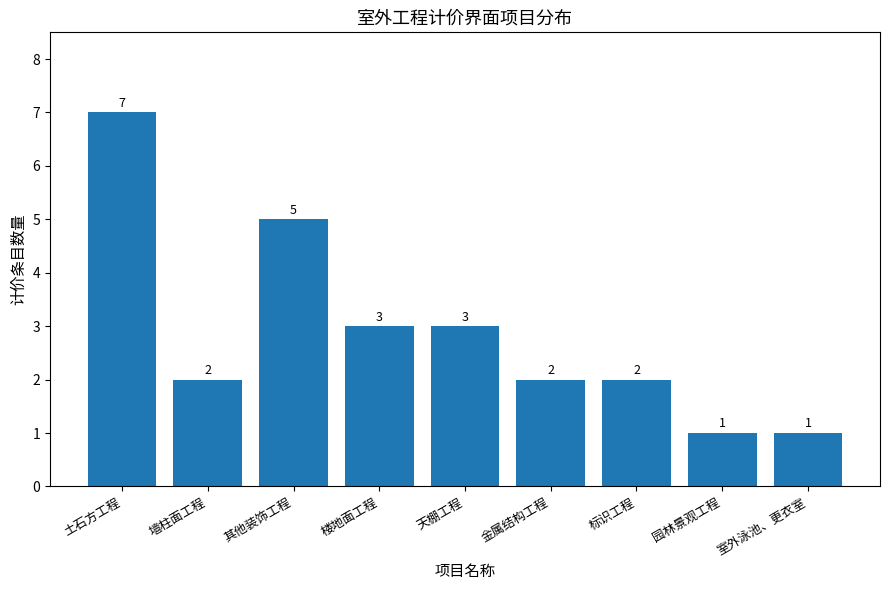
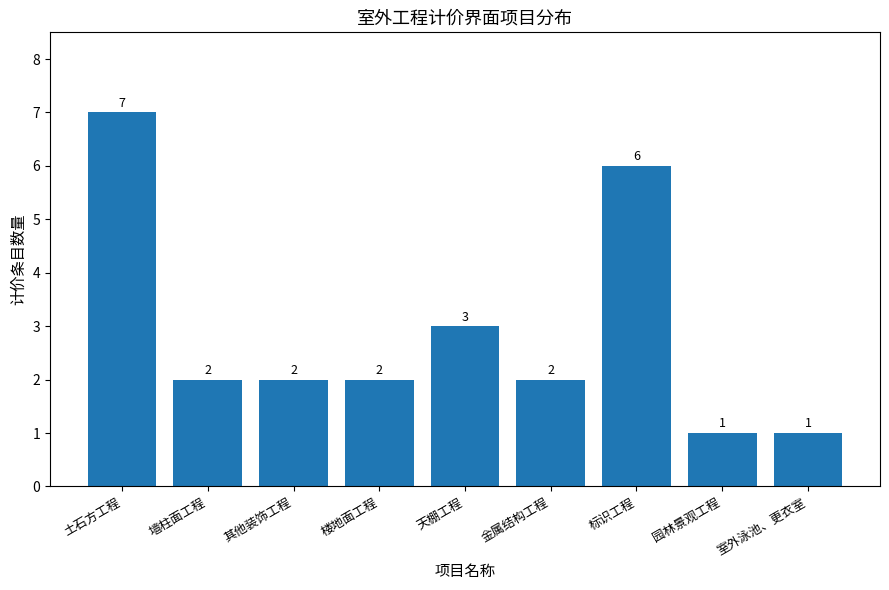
  {
    "土石方工程": 7,
    "墙柱面工程": 2,
-   "其他装饰工程": 5,
-   "楼地面工程": 3,
+   "其他装饰工程": 2,
+   "楼地面工程": 2,
    "天棚工程": 3,
    "金属结构工程": 2,
-   "标识工程": 2,
+   "标识工程": 6,
    "园林景观工程": 1,
    "室外泳池、更衣室": 1
  }
